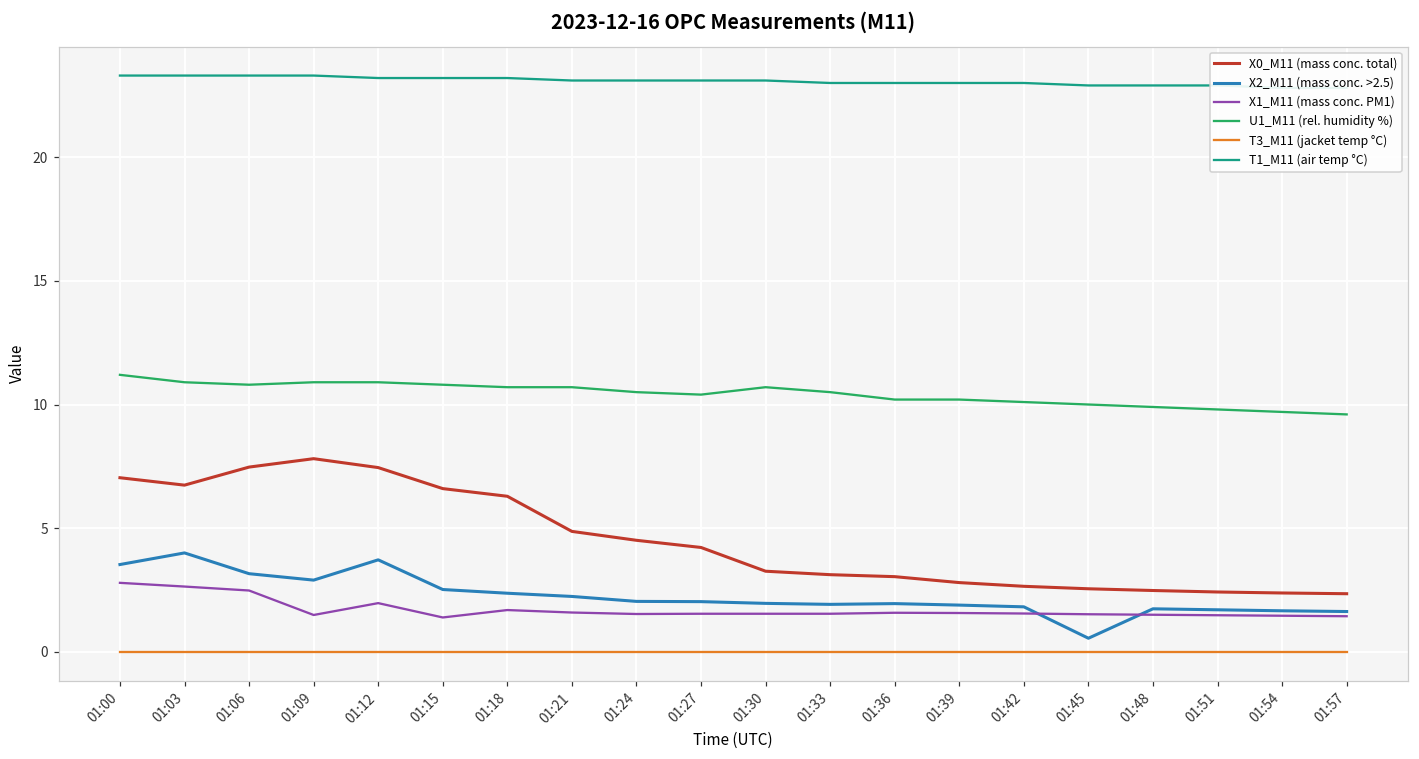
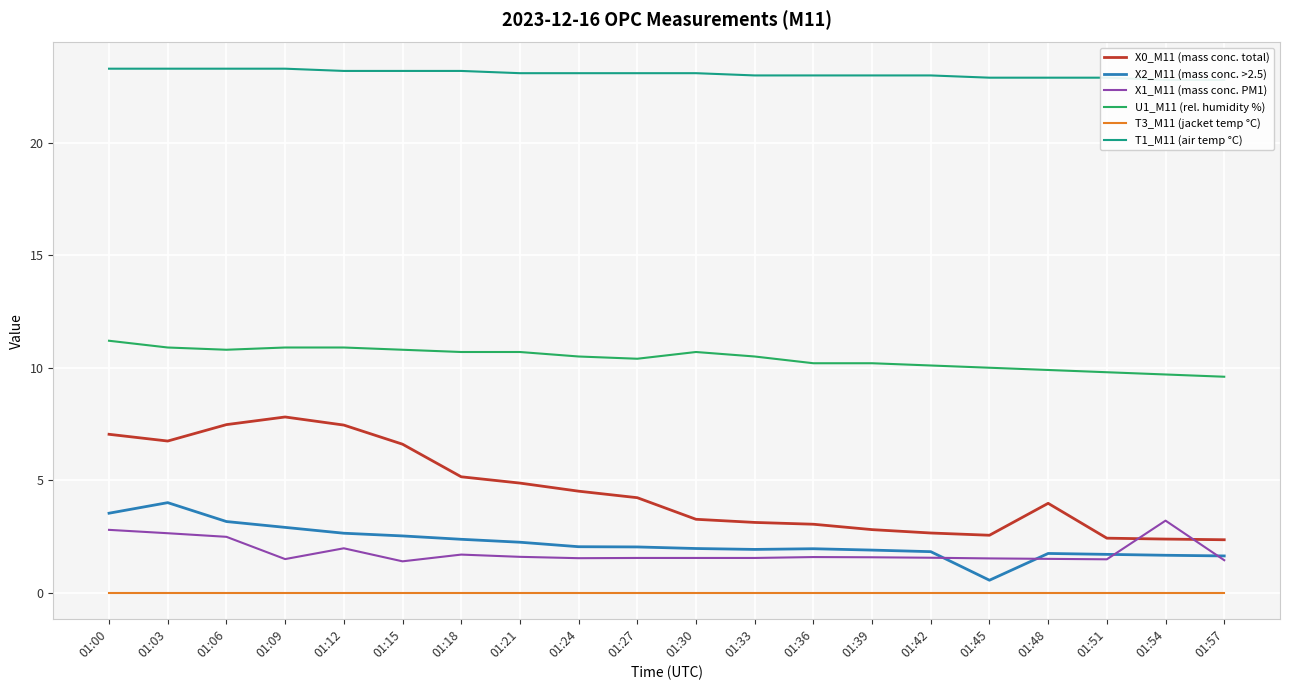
  {
    "X0_M11 (mass conc. total)": {
      "01:00": 7.0,
      "01:03": 6.7,
      "01:06": 7.5,
      "01:09": 7.8,
      "01:12": 7.5,
      "01:15": 6.6,
-     "01:18": 6.3,
+     "01:18": 5.2,
      "01:21": 4.9,
      "01:24": 4.5,
      "01:27": 4.2,
      "01:30": 3.3,
      "01:33": 3.1,
      "01:36": 3.0,
      "01:39": 2.8,
      "01:42": 2.7,
      "01:45": 2.6,
-     "01:48": 2.5,
+     "01:48": 4.0,
      "01:51": 2.4,
      "01:54": 2.4,
      "01:57": 2.4
    },
    "X2_M11 (mass conc. >2.5)": {
      "01:00": 3.5,
      "01:03": 4.0,
      "01:06": 3.2,
      "01:09": 2.9,
-     "01:12": 3.7,
+     "01:12": 2.6,
      "01:15": 2.5,
      "01:18": 2.4,
      "01:21": 2.2,
      "01:24": 2.0,
      "01:27": 2.0,
      "01:30": 2.0,
      "01:33": 1.9,
      "01:36": 2.0,
      "01:39": 1.9,
      "01:42": 1.8,
      "01:45": 0.6,
      "01:48": 1.7,
      "01:51": 1.7,
      "01:54": 1.7,
      "01:57": 1.6
    },
    "X1_M11 (mass conc. PM1)": {
      "01:00": 2.8,
      "01:03": 2.6,
      "01:06": 2.5,
      "01:09": 1.5,
      "01:12": 2.0,
      "01:15": 1.4,
      "01:18": 1.7,
      "01:21": 1.6,
      "01:24": 1.5,
      "01:27": 1.5,
      "01:30": 1.5,
      "01:33": 1.5,
      "01:36": 1.6,
      "01:39": 1.6,
      "01:42": 1.6,
      "01:45": 1.5,
      "01:48": 1.5,
      "01:51": 1.5,
-     "01:54": 1.5,
+     "01:54": 3.2,
      "01:57": 1.4
    },
    "T3_M11 (jacket temp °C)": {
      "01:00": 0.0,
      "01:03": 0.0,
      "01:06": 0.0,
      "01:09": 0.0,
      "01:12": 0.0,
      "01:15": 0.0,
      "01:18": 0.0,
      "01:21": 0.0,
      "01:24": 0.0,
      "01:27": 0.0,
      "01:30": 0.0,
      "01:33": 0.0,
      "01:36": 0.0,
      "01:39": 0.0,
      "01:42": 0.0,
      "01:45": 0.0,
      "01:48": 0.0,
      "01:51": 0.0,
      "01:54": 0.0,
      "01:57": 0.0
    }
  }
